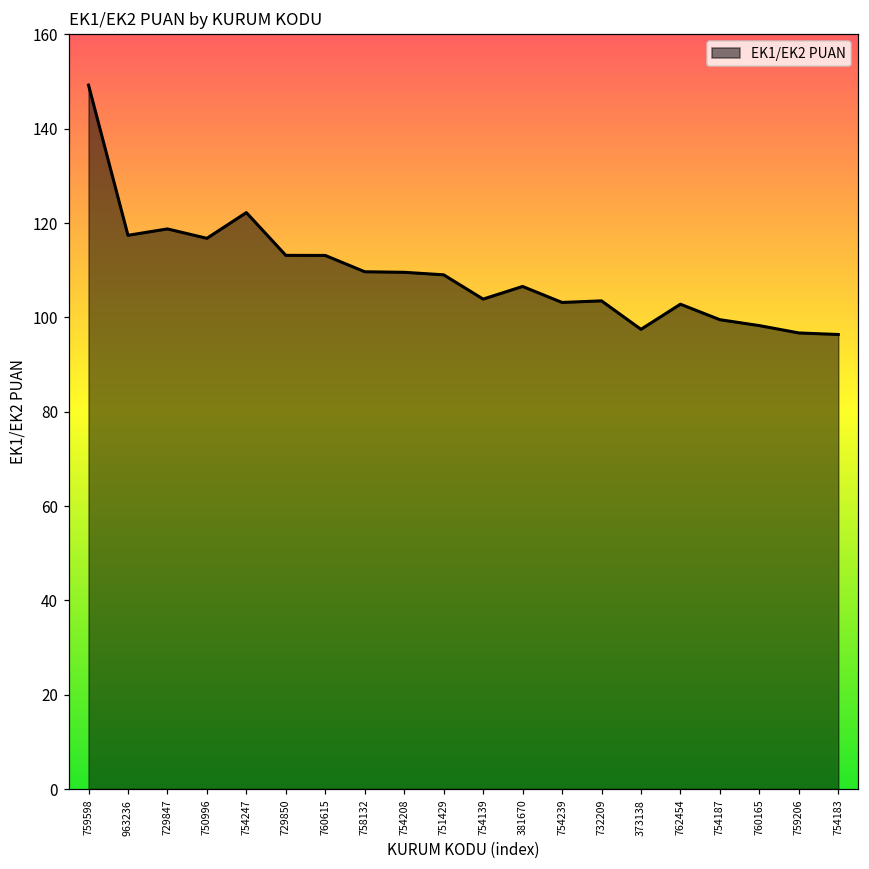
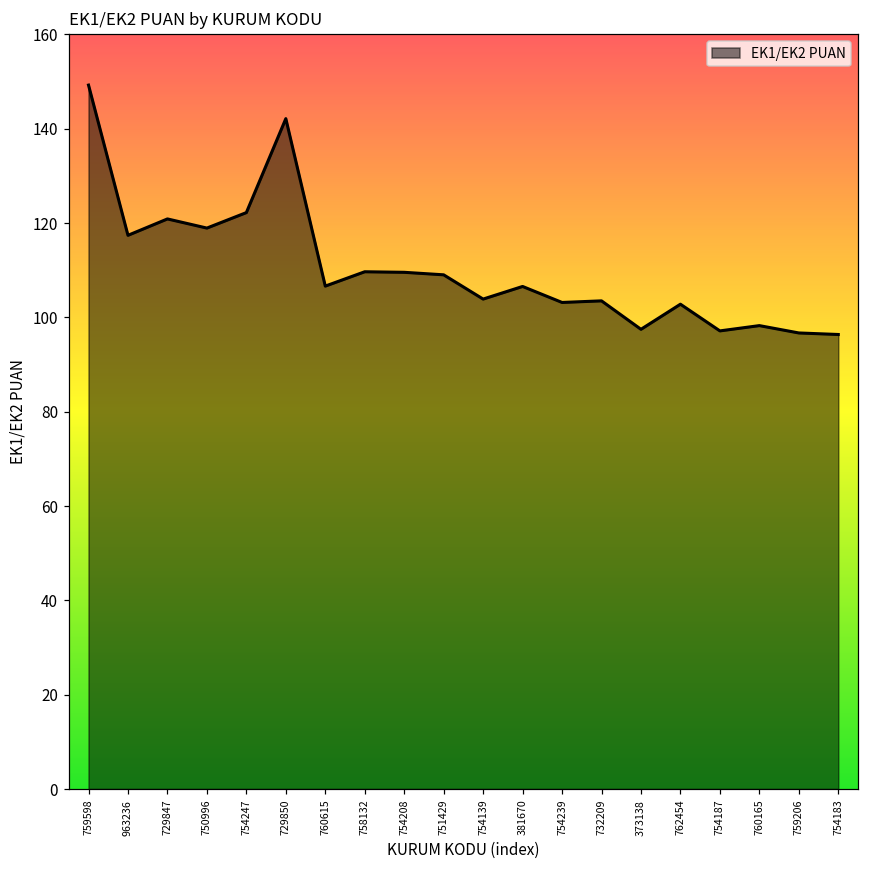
  {
    "759598": 149,
    "963236": 117,
-   "729847": 119,
-   "750996": 117,
+   "729847": 121,
+   "750996": 119,
    "754247": 122,
-   "729850": 113,
-   "760615": 113,
+   "729850": 142,
+   "760615": 107,
    "758132": 110,
    "754208": 110,
    "751429": 109,
    "754139": 104,
    "381670": 107,
    "754239": 103,
    "732209": 104,
    "373138": 97,
    "762454": 103,
-   "754187": 100,
+   "754187": 97,
    "760165": 98,
    "759206": 97,
    "754183": 96
  }
